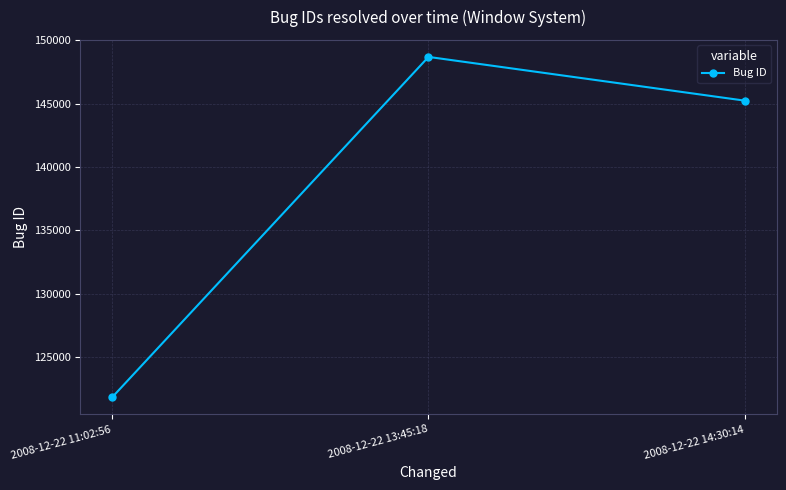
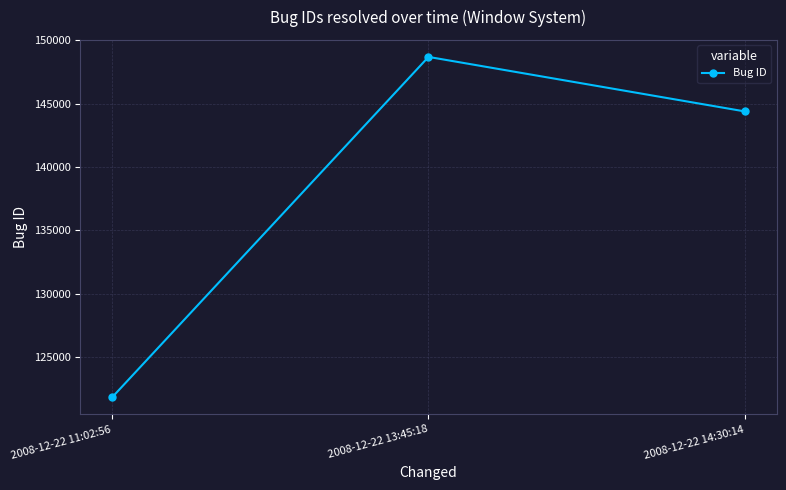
  {
    "2008-12-22 11:02:56": 121800,
    "2008-12-22 13:45:18": 148700,
-   "2008-12-22 14:30:14": 145200
+   "2008-12-22 14:30:14": 144400
  }
